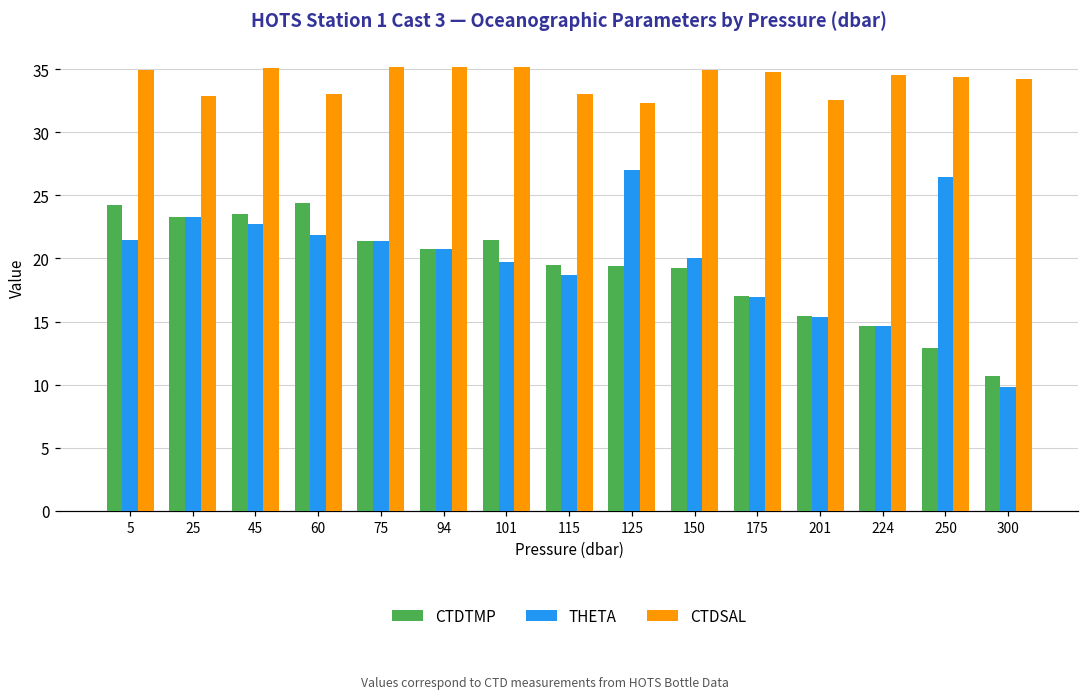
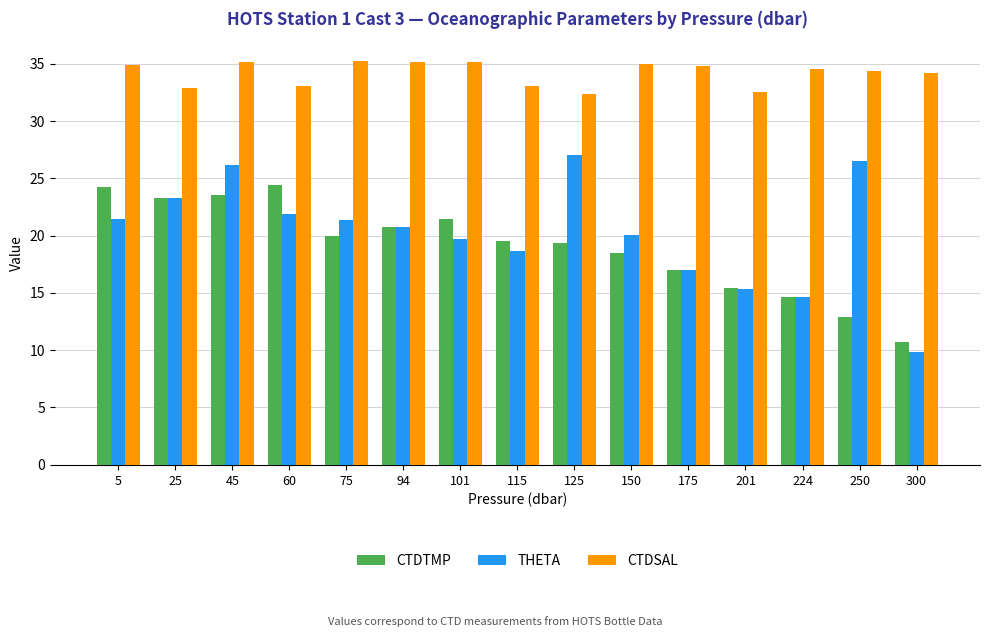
  {
    "CTDTMP": {
      "5": 24.3,
      "25": 23.3,
      "45": 23.5,
      "60": 24.4,
-     "75": 21.4,
+     "75": 20.0,
      "94": 20.7,
      "101": 21.4,
      "115": 19.5,
      "125": 19.4,
-     "150": 19.2,
+     "150": 18.5,
      "175": 17.0,
      "201": 15.4,
      "224": 14.7,
      "250": 12.9,
      "300": 10.7
    },
    "THETA": {
      "5": 21.5,
      "25": 23.3,
-     "45": 22.8,
+     "45": 26.1,
      "60": 21.9,
      "75": 21.4,
      "94": 20.7,
      "101": 19.7,
      "115": 18.7,
      "125": 27.1,
      "150": 20.1,
      "175": 17.0,
      "201": 15.4,
      "224": 14.6,
      "250": 26.5,
      "300": 9.8
    },
    "CTDSAL": {
      "5": 34.9,
      "25": 32.9,
      "45": 35.1,
      "60": 33.0,
      "75": 35.2,
      "94": 35.2,
      "101": 35.2,
      "115": 33.1,
      "125": 32.4,
      "150": 35.0,
      "175": 34.8,
      "201": 32.6,
      "224": 34.5,
      "250": 34.4,
      "300": 34.2
    }
  }
